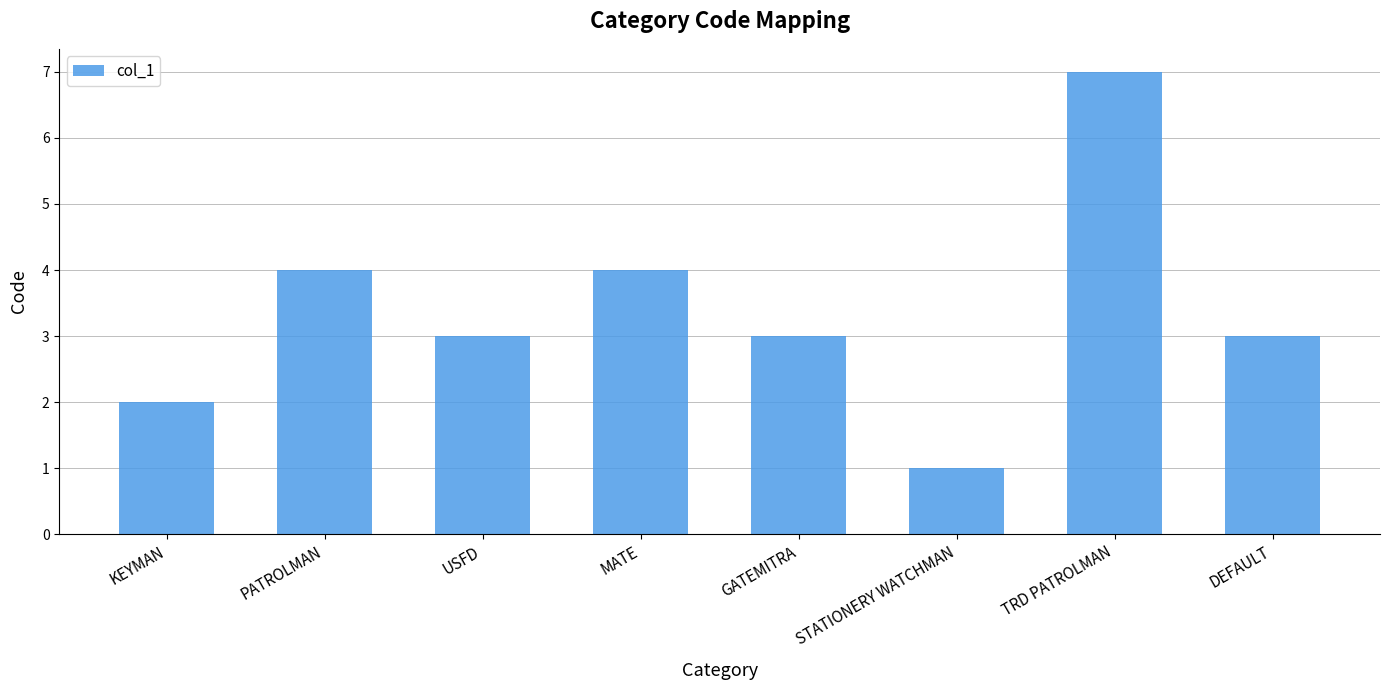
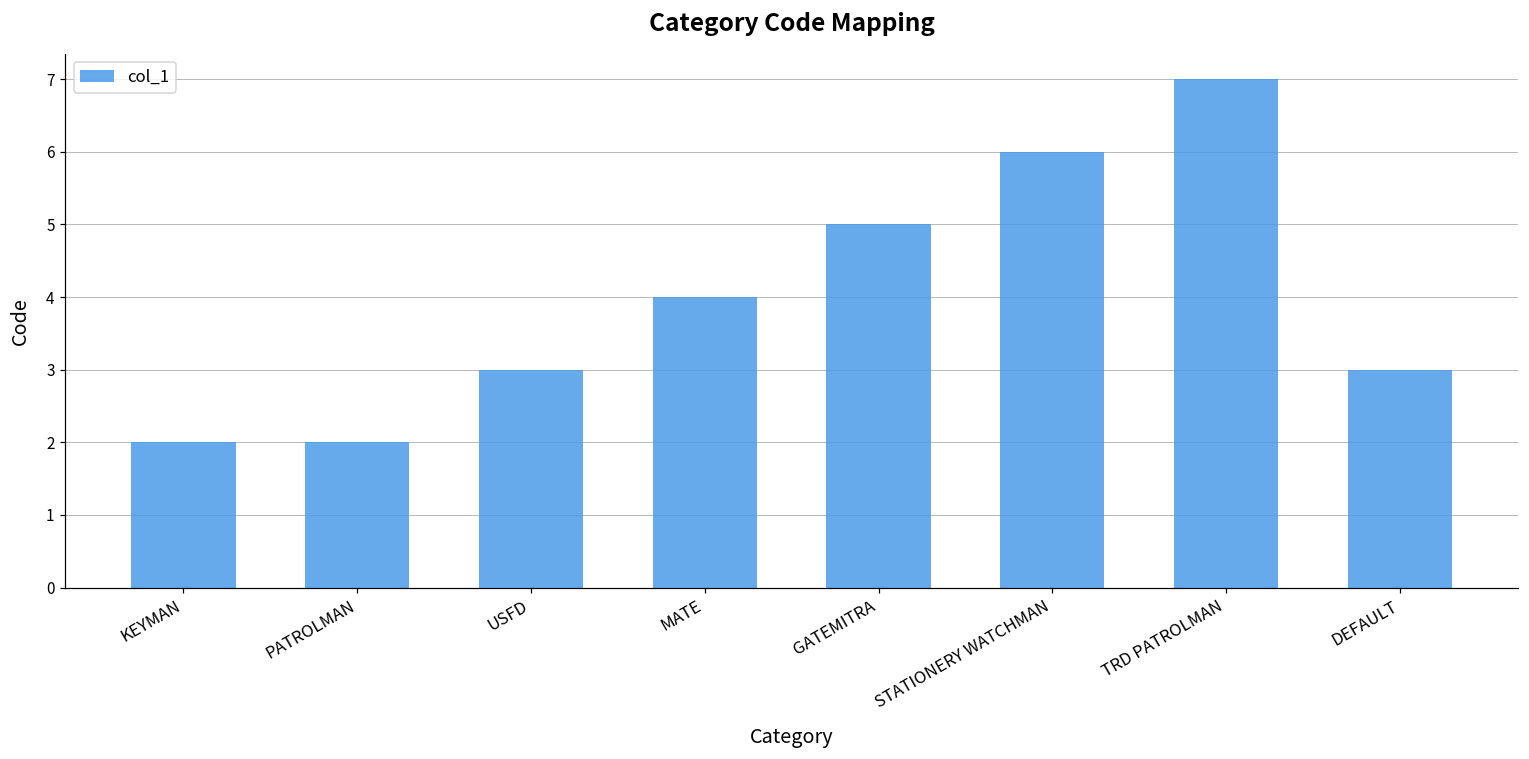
  {
    "KEYMAN": 2,
-   "PATROLMAN": 4,
+   "PATROLMAN": 2,
    "USFD": 3,
    "MATE": 4,
-   "GATEMITRA": 3,
-   "STATIONERY WATCHMAN": 1,
+   "GATEMITRA": 5,
+   "STATIONERY WATCHMAN": 6,
    "TRD PATROLMAN": 7,
    "DEFAULT": 3
  }
